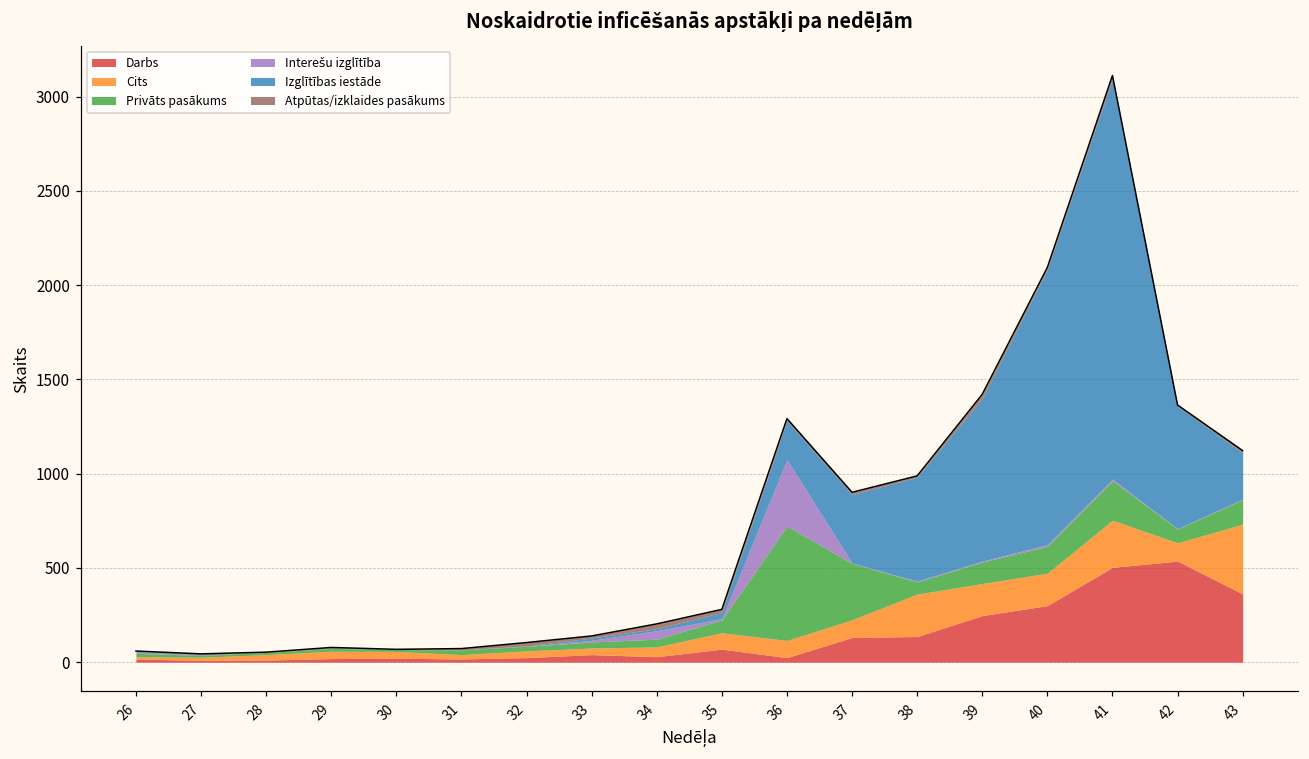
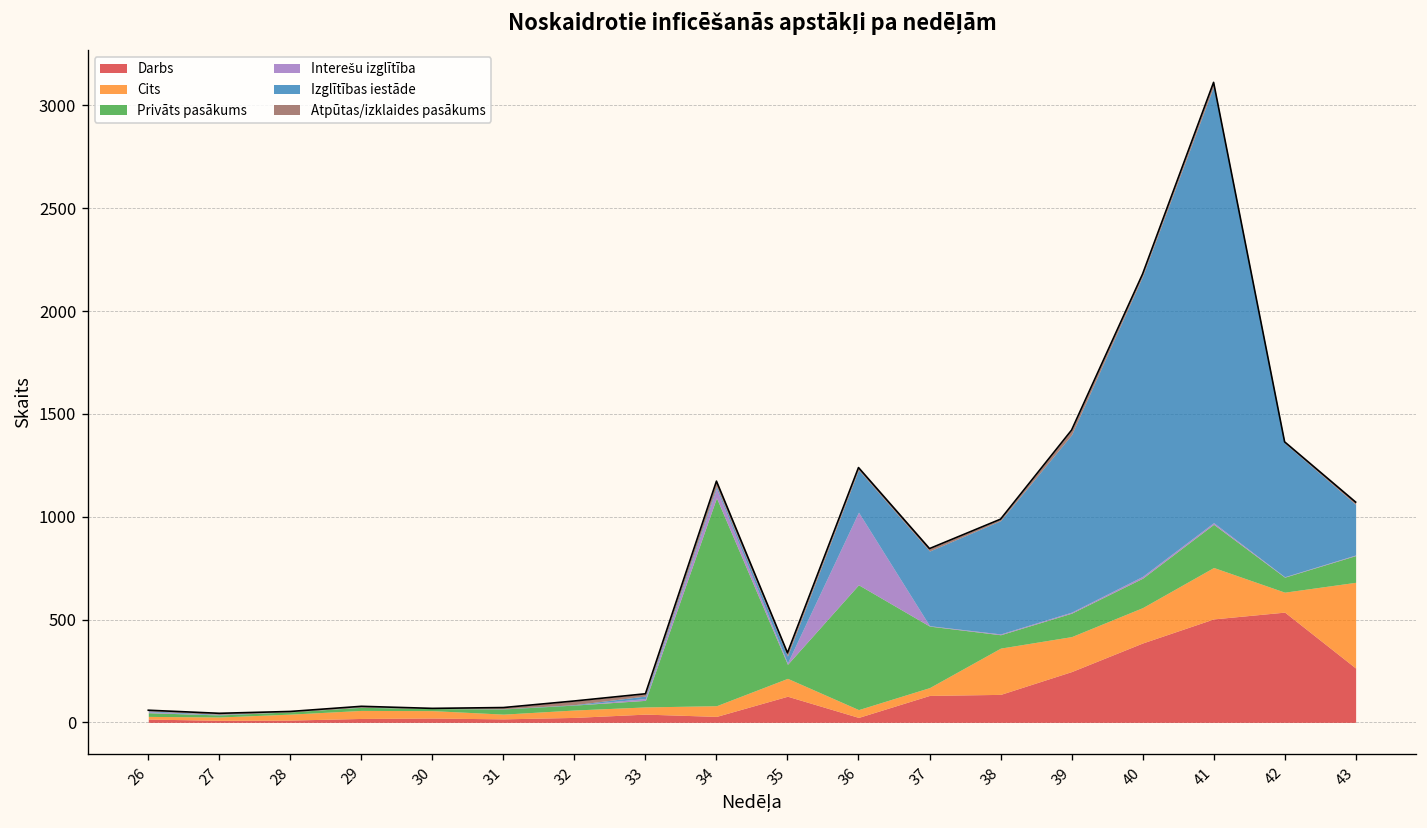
  {
    "Darbs": {
      "29": 20,
      "30": 20,
      "31": 20,
      "32": 20,
      "33": 40,
      "34": 30,
-     "35": 70,
+     "35": 130,
      "36": 20,
      "37": 130,
      "38": 140,
      "39": 250,
-     "40": 300,
+     "40": 390,
      "41": 500,
      "42": 540,
-     "43": 360
+     "43": 260
    },
    "Cits": {
      "31": 20,
      "32": 40,
      "33": 40,
      "34": 50,
      "35": 90,
-     "36": 90,
-     "37": 90,
+     "36": 40,
+     "37": 40,
      "38": 230,
      "39": 170,
      "40": 170,
      "41": 250,
      "42": 100,
-     "43": 370
+     "43": 420
    },
    "Privāts pasākums": {
-     "34": 40,
+     "34": 1010,
      "36": 610
    },
    "Interešu izglītība": {
      "36": 350
    },
    "Izglītības iestāde": {
      "35": 30,
      "39": 860,
      "41": 2120
    },
    "Atpūtas/izklaides pasākums": {
      "32": 20,
      "34": 30,
      "35": 20,
      "39": 20,
      "41": 20
    }
  }
